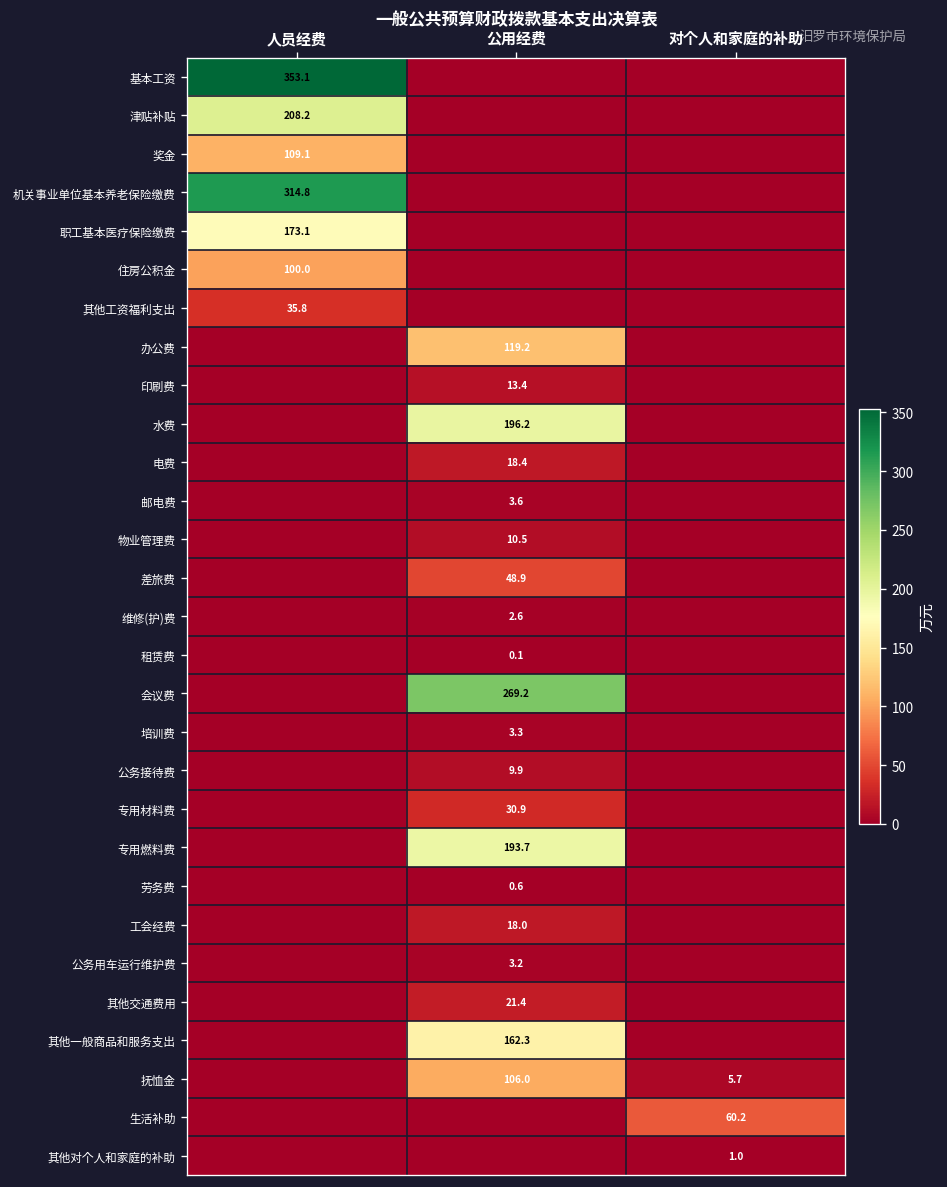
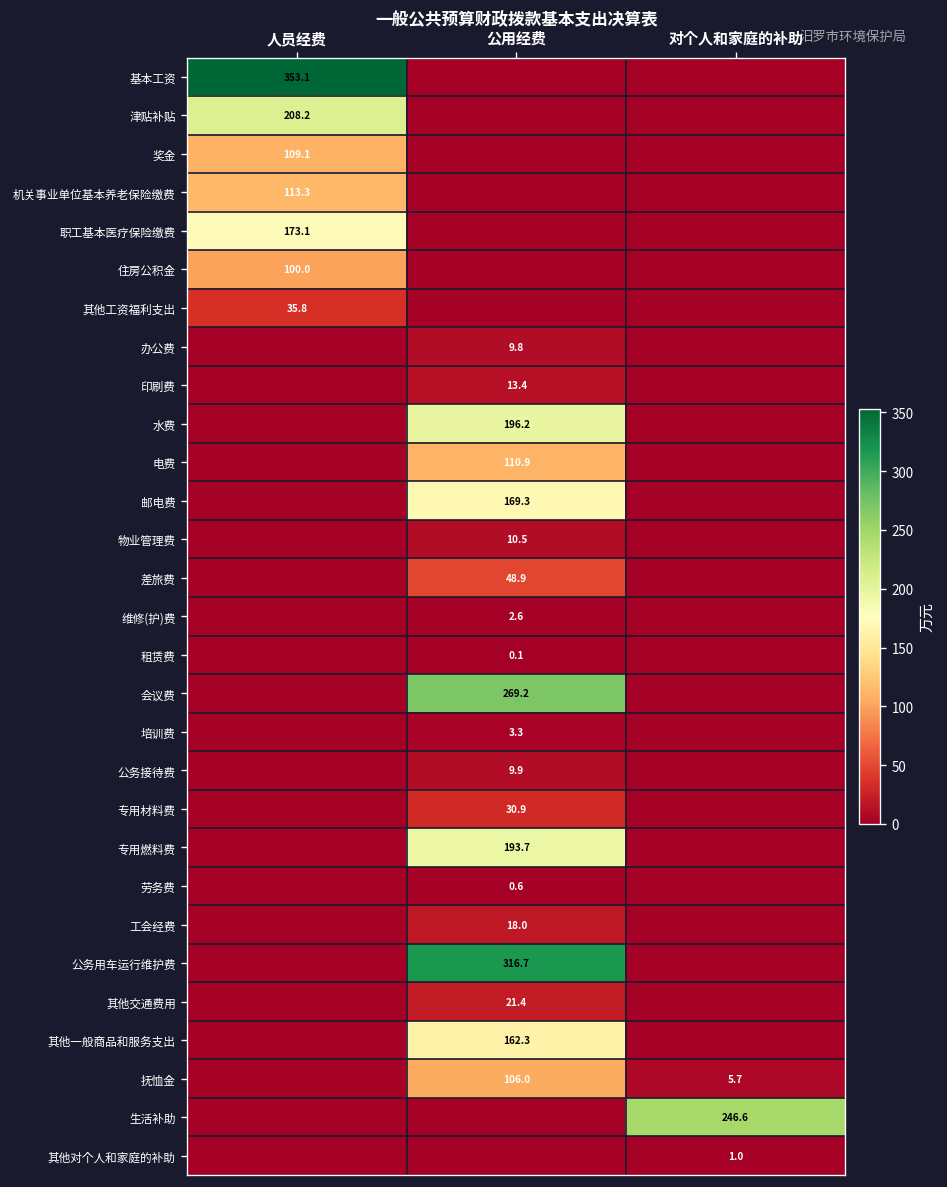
  {
    "基本工资": {
      "人员经费": 353.1
    },
    "津贴补贴": {
      "人员经费": 208.2
    },
    "奖金": {
      "人员经费": 109.1
    },
    "机关事业单位基本养老保险缴费": {
-     "人员经费": 314.8
+     "人员经费": 113.3
    },
    "职工基本医疗保险缴费": {
      "人员经费": 173.1
    },
    "住房公积金": {
      "人员经费": 100.0
    },
    "其他工资福利支出": {
      "人员经费": 35.8
    },
    "办公费": {
-     "公用经费": 119.2
+     "公用经费": 9.8
    },
    "印刷费": {
      "公用经费": 13.4
    },
    "水费": {
      "公用经费": 196.2
    },
    "电费": {
-     "公用经费": 18.4
+     "公用经费": 110.9
    },
    "邮电费": {
-     "公用经费": 3.6
+     "公用经费": 169.3
    },
    "物业管理费": {
      "公用经费": 10.5
    },
    "差旅费": {
      "公用经费": 48.9
    },
    "维修(护)费": {
      "公用经费": 2.6
    },
    "租赁费": {
      "公用经费": 0.1
    },
    "会议费": {
      "公用经费": 269.2
    },
    "培训费": {
      "公用经费": 3.3
    },
    "公务接待费": {
      "公用经费": 9.9
    },
    "专用材料费": {
      "公用经费": 30.9
    },
    "专用燃料费": {
      "公用经费": 193.7
    },
    "劳务费": {
      "公用经费": 0.6
    },
    "工会经费": {
      "公用经费": 18.0
    },
    "公务用车运行维护费": {
-     "公用经费": 3.2
+     "公用经费": 316.7
    },
    "其他交通费用": {
      "公用经费": 21.4
    },
    "其他一般商品和服务支出": {
      "公用经费": 162.3
    },
    "抚恤金": {
      "公用经费": 106.0,
      "对个人和家庭的补助": 5.7
    },
    "生活补助": {
-     "对个人和家庭的补助": 60.2
+     "对个人和家庭的补助": 246.6
    },
    "其他对个人和家庭的补助": {
      "对个人和家庭的补助": 1.0
    }
  }
